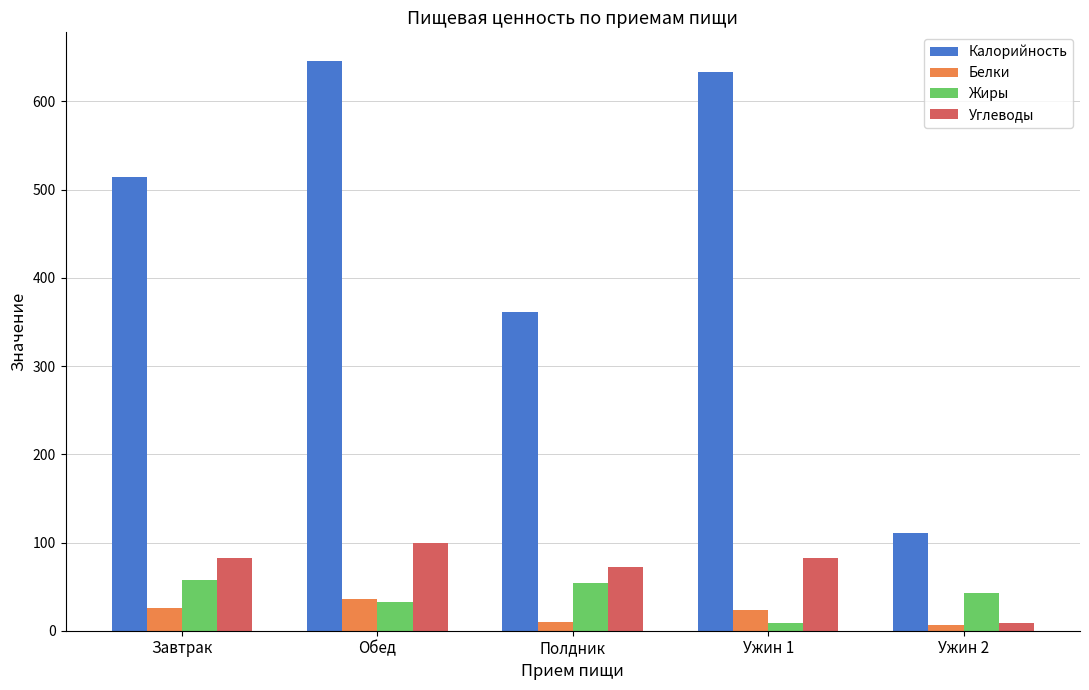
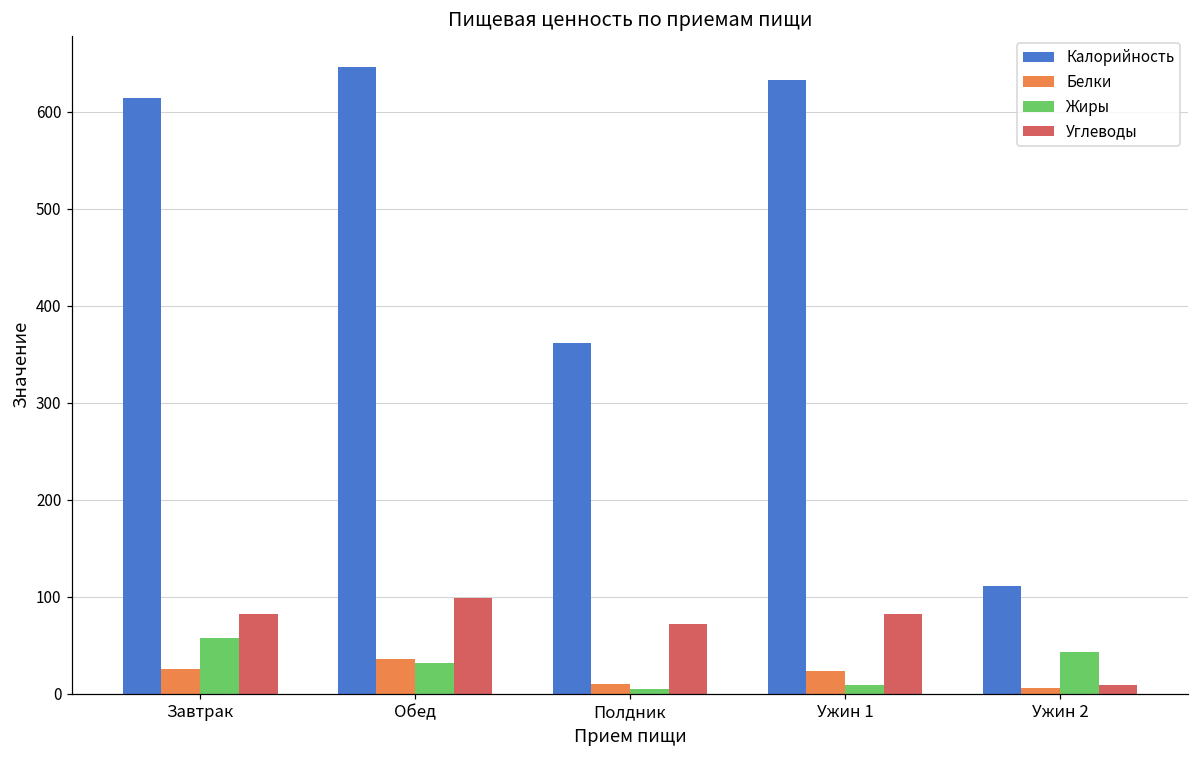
  {
    "Калорийность": {
-     "Завтрак": 510,
+     "Завтрак": 610,
      "Обед": 650,
      "Полдник": 360,
      "Ужин 1": 630,
      "Ужин 2": 110
    },
    "Жиры": {
      "Завтрак": 60,
      "Обед": 30,
-     "Полдник": 50,
+     "Полдник": 10,
      "Ужин 1": 10,
      "Ужин 2": 40
    }
  }
